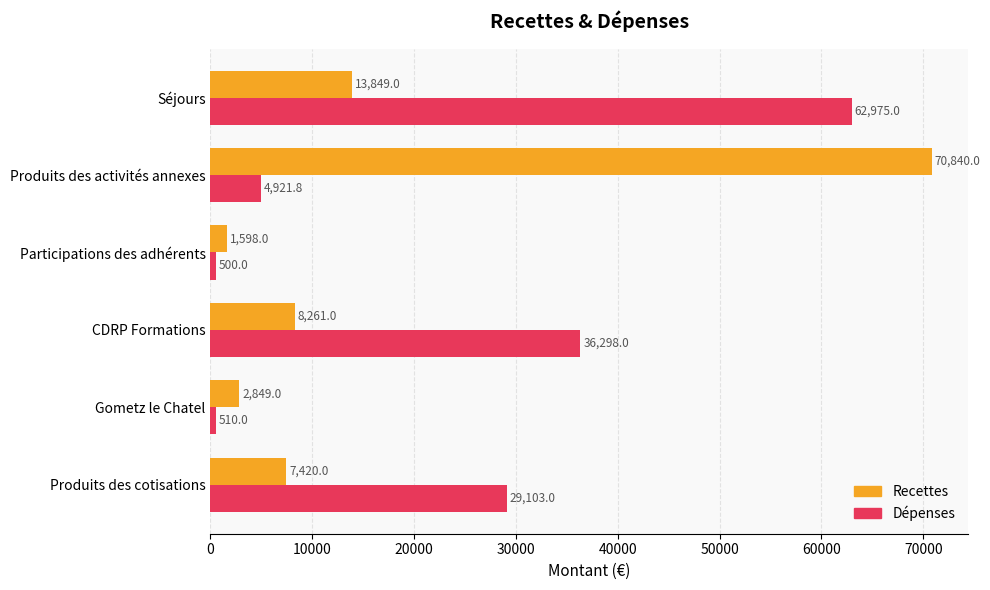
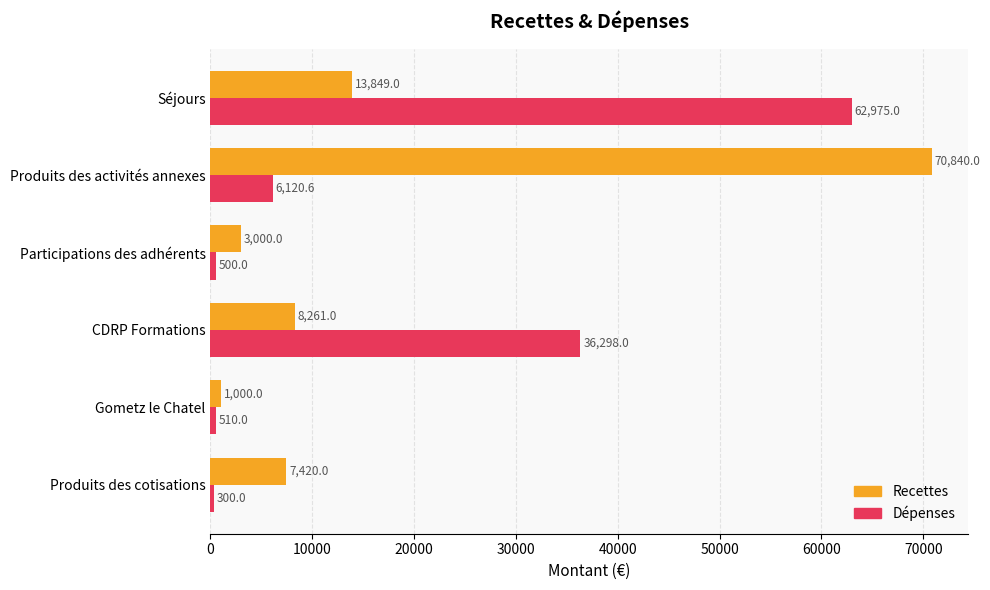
  {
    "Recettes": {
      "Séjours": "13,849.0",
      "Produits des activités annexes": "70,840.0",
-     "Participations des adhérents": "1,598.0",
+     "Participations des adhérents": "3,000.0",
      "CDRP Formations": "8,261.0",
-     "Gometz le Chatel": "2,849.0",
+     "Gometz le Chatel": "1,000.0",
      "Produits des cotisations": "7,420.0"
    },
    "Dépenses": {
      "Séjours": "62,975.0",
-     "Produits des activités annexes": "4,921.8",
+     "Produits des activités annexes": "6,120.6",
      "Participations des adhérents": "500.0",
      "CDRP Formations": "36,298.0",
      "Gometz le Chatel": "510.0",
-     "Produits des cotisations": "29,103.0"
+     "Produits des cotisations": "300.0"
    }
  }
